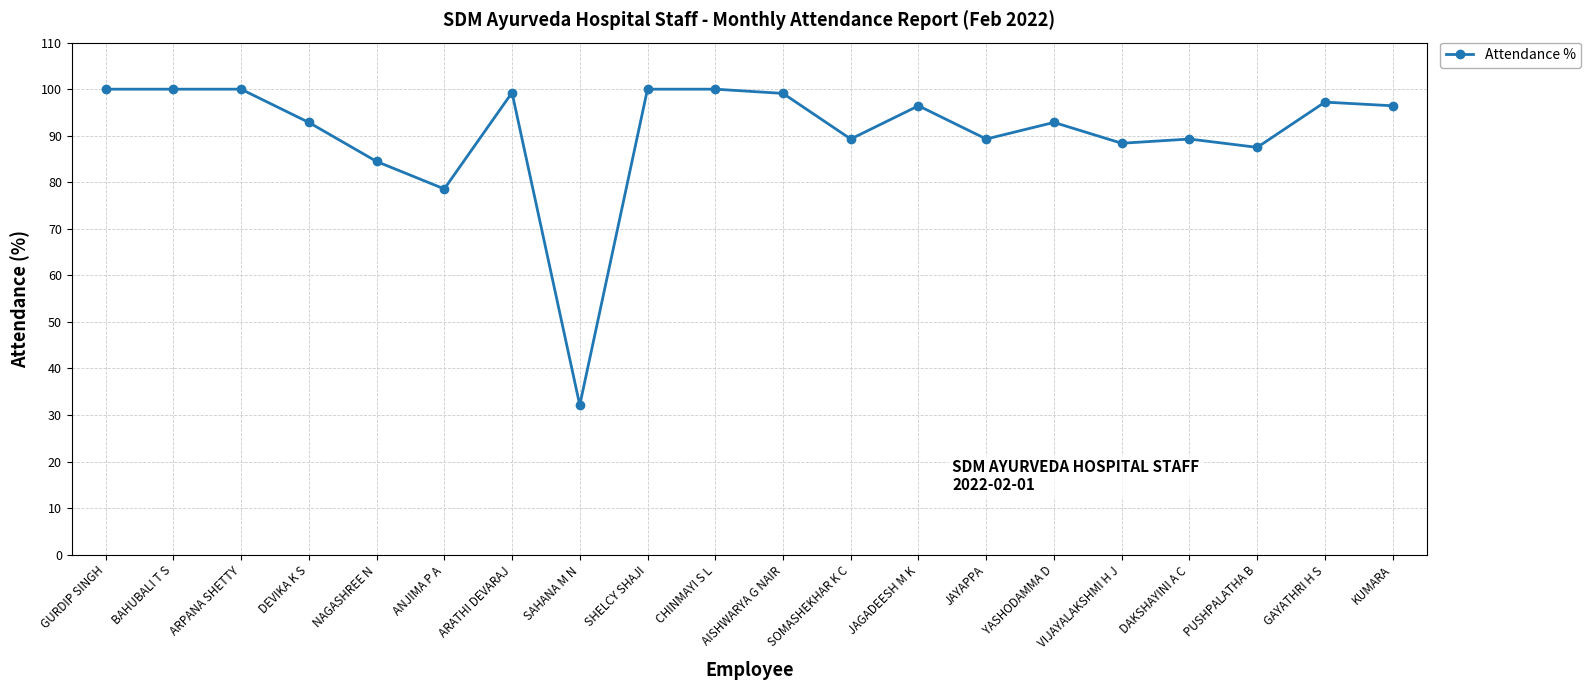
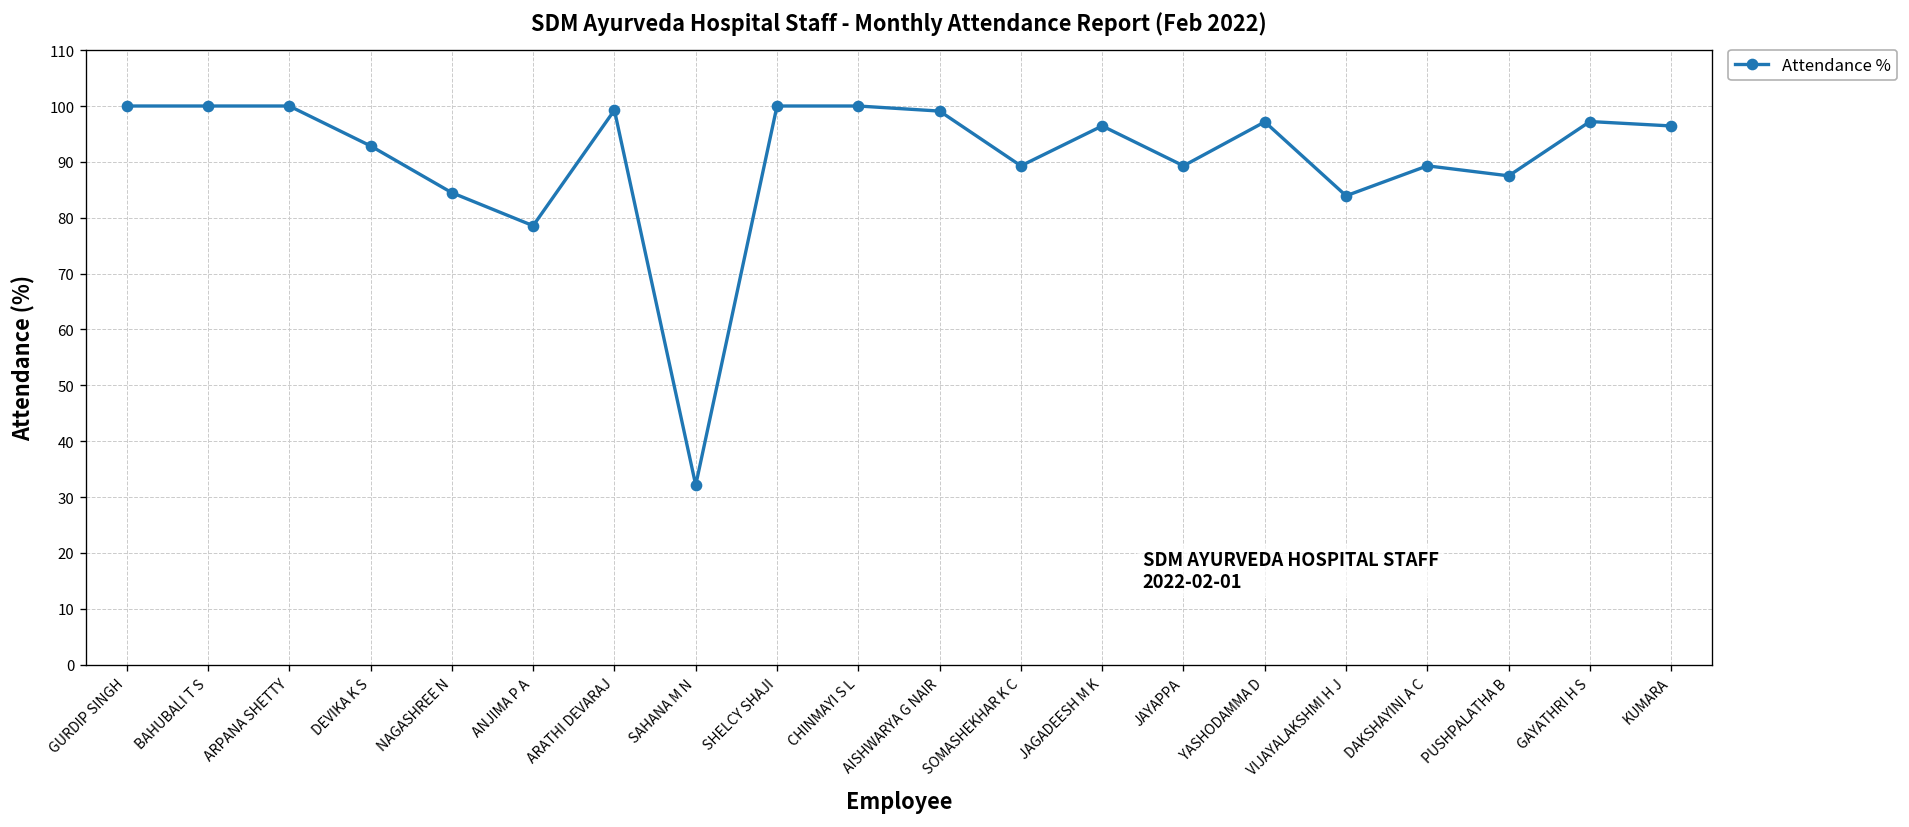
  {
    "GURDIP SINGH": 100,
    "BAHUBALI T S": 100,
    "ARPANA SHETTY": 100,
    "DEVIKA K S": 93,
    "NAGASHREE N": 84,
    "ANJIMA P A": 79,
    "ARATHI DEVARAJ": 99,
    "SAHANA M N": 32,
    "SHELCY SHAJI": 100,
    "CHINMAYI S L": 100,
    "AISHWARYA G NAIR": 99,
    "SOMASHEKHAR K C": 89,
    "JAGADEESH M K": 96,
    "JAYAPPA": 89,
-   "YASHODAMMA D": 93,
-   "VIJAYALAKSHMI H J": 88,
+   "YASHODAMMA D": 97,
+   "VIJAYALAKSHMI H J": 84,
    "DAKSHAYINI A C": 89,
    "PUSHPALATHA B": 88,
    "GAYATHRI H S": 97,
    "KUMARA": 96
  }
